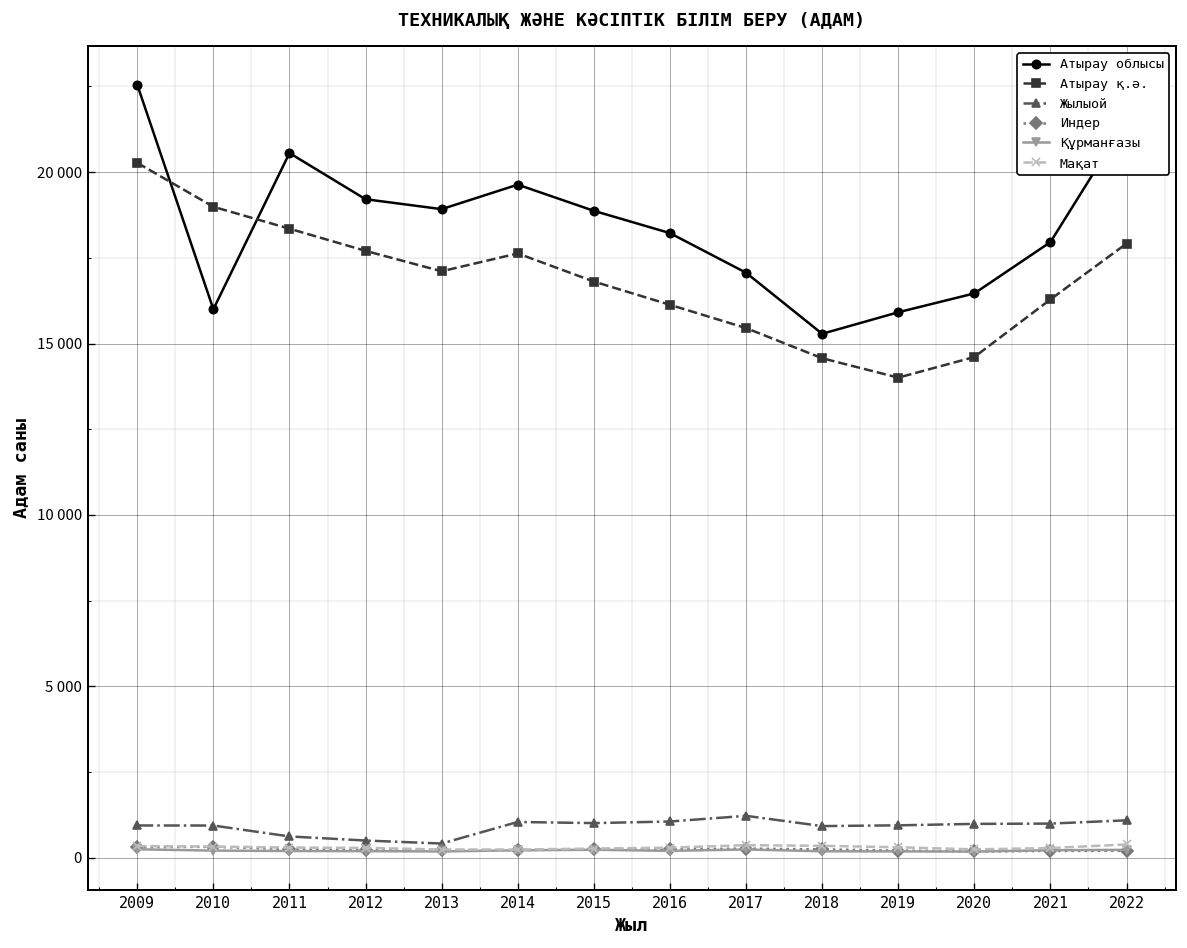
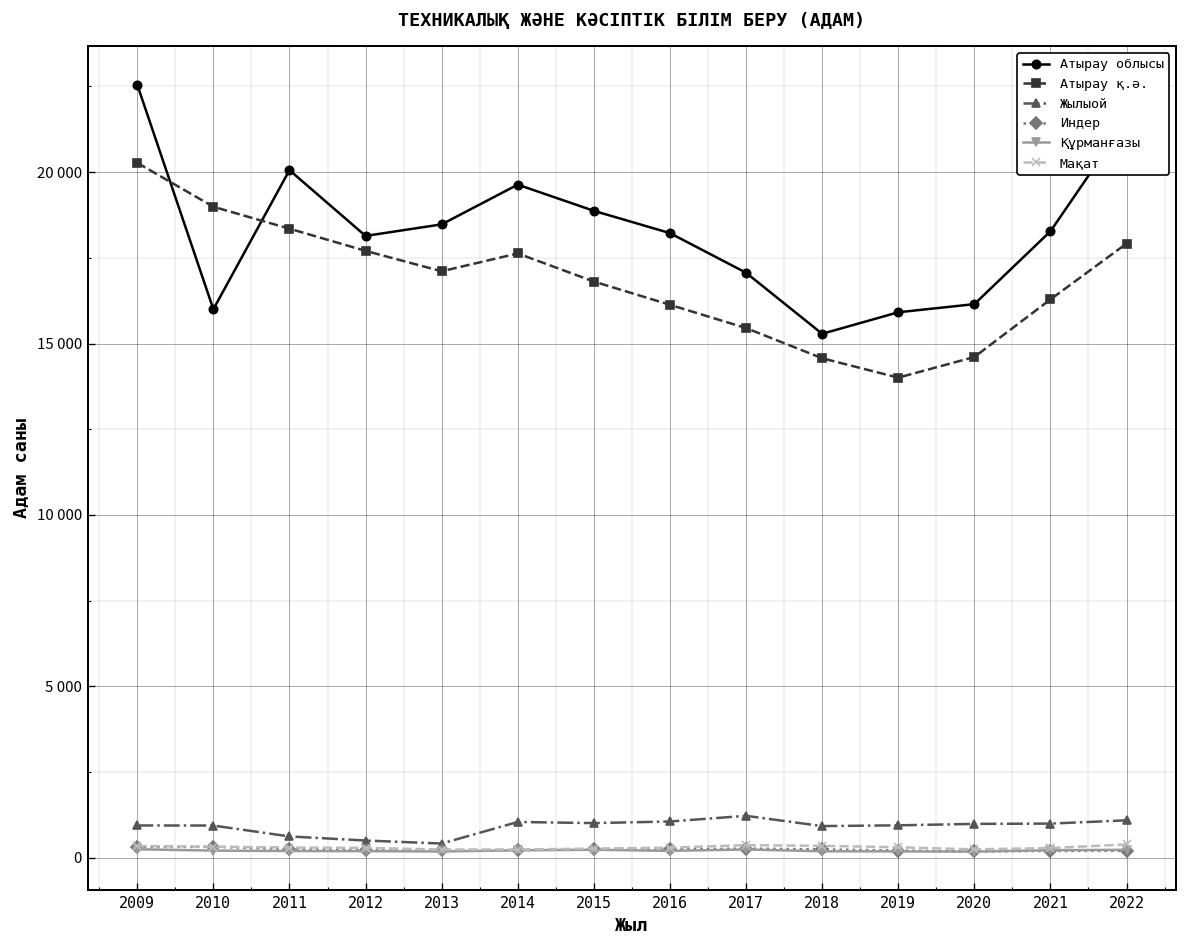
  {
    "Атырау облысы": {
      "2009": 22500,
      "2010": 16000,
-     "2011": 20600,
-     "2012": 19200,
-     "2013": 18900,
+     "2011": 20100,
+     "2012": 18100,
+     "2013": 18500,
      "2014": 19600,
      "2015": 18900,
      "2016": 18200,
      "2017": 17100,
      "2018": 15300,
      "2019": 15900,
-     "2020": 16500,
-     "2021": 18000
+     "2020": 16100,
+     "2021": 18300
    }
  }
